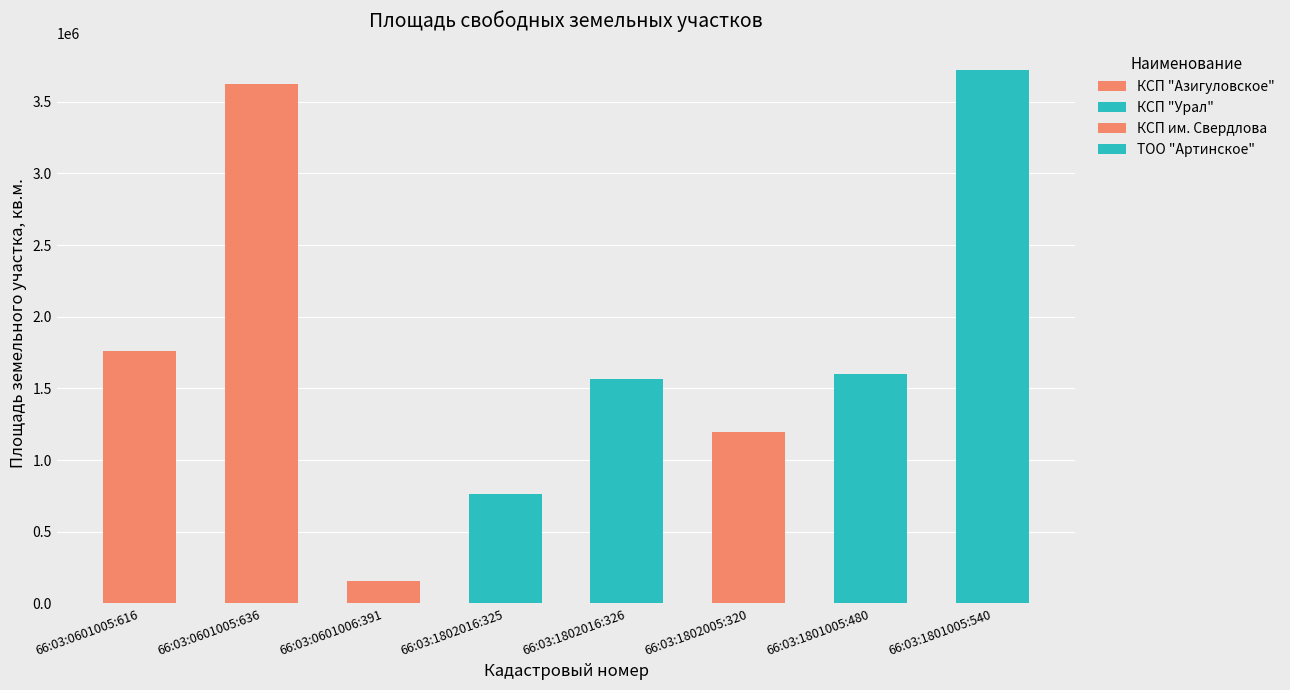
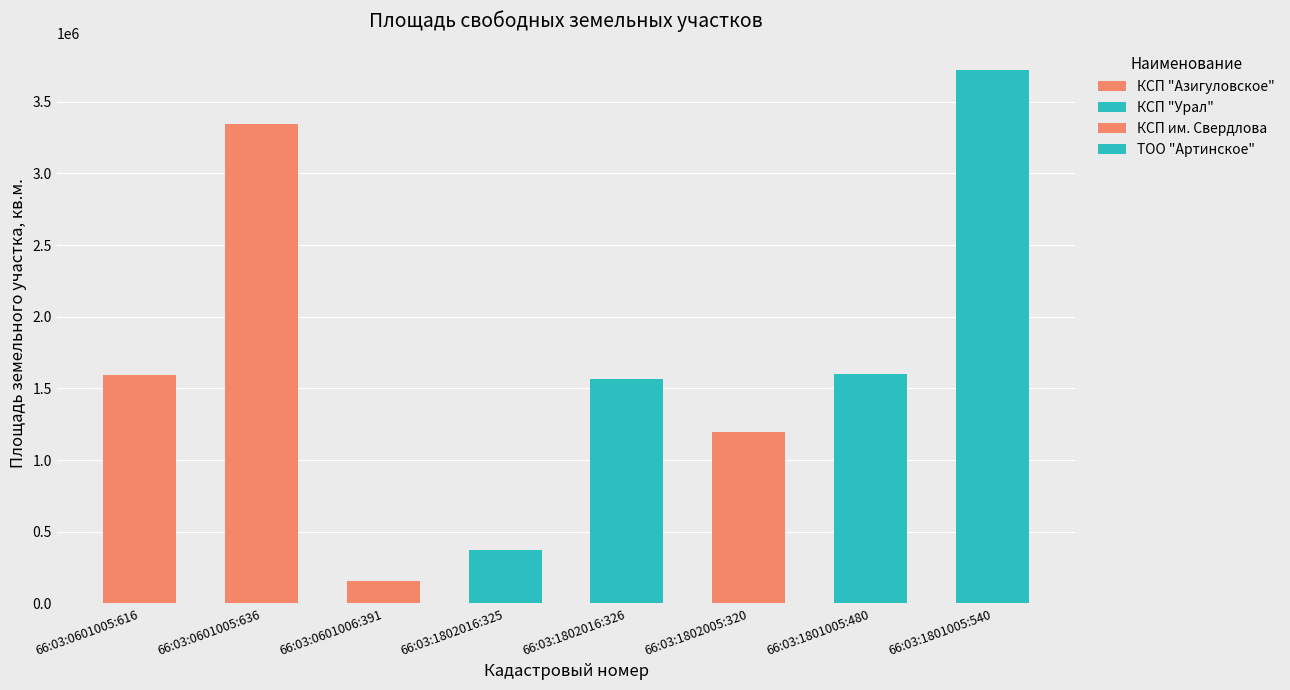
  {
-   "66:03:0601005:616": 1760000,
-   "66:03:0601005:636": 3620000,
+   "66:03:0601005:616": 1590000,
+   "66:03:0601005:636": 3350000,
    "66:03:0601006:391": 160000,
-   "66:03:1802016:325": 770000,
+   "66:03:1802016:325": 370000,
    "66:03:1802016:326": 1570000,
    "66:03:1802005:320": 1190000,
    "66:03:1801005:480": 1600000,
    "66:03:1801005:540": 3720000
  }
